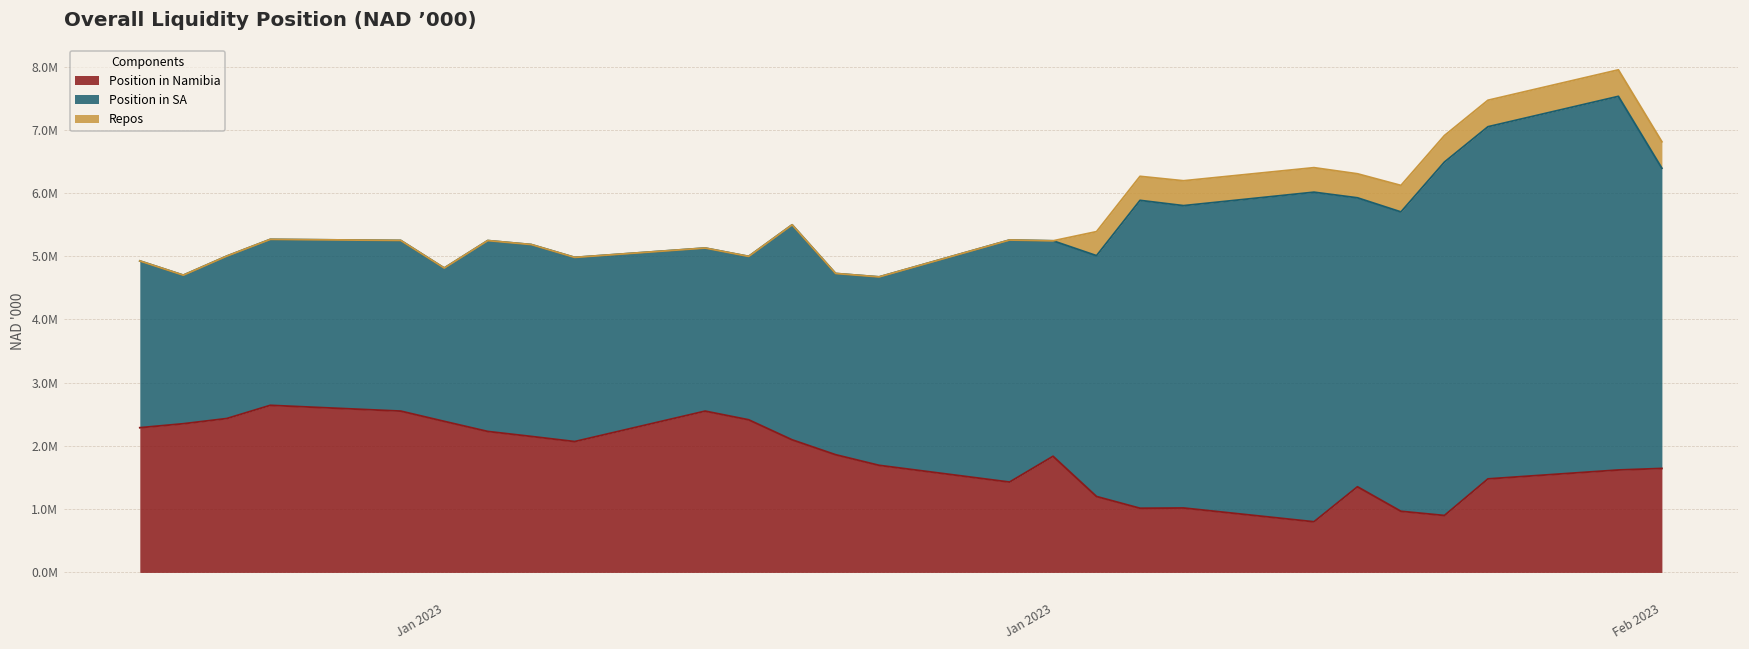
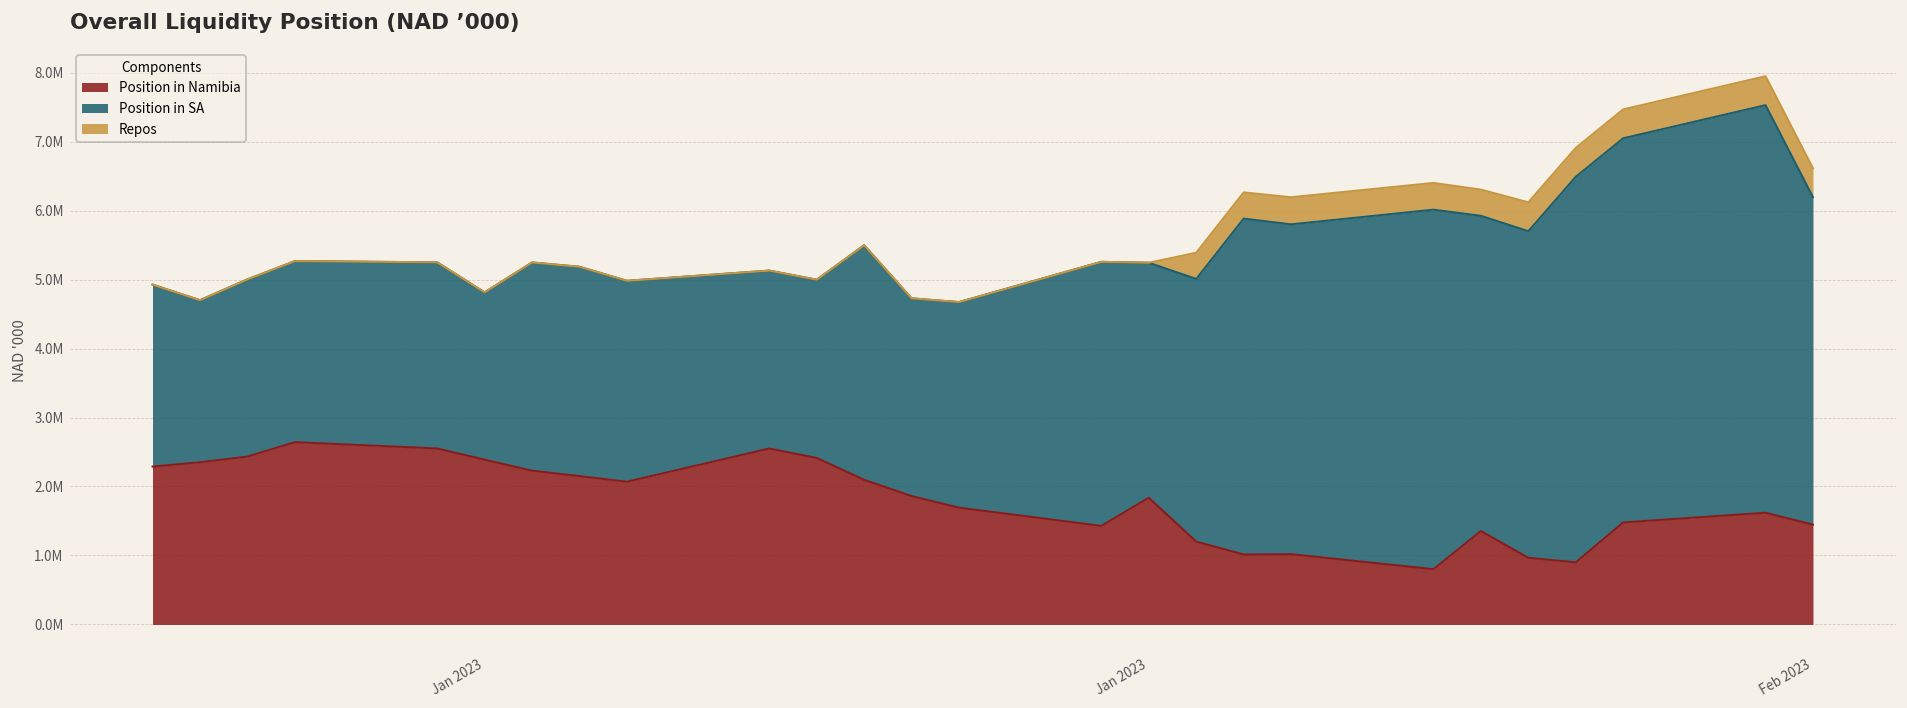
  {
    "Position in Namibia": {
-     "Feb 2023": 1600000
+     "Feb 2023": 1400000
    },
    "Position in SA": {
      "Feb 2023": 4700000
    },
    "Repos": {
      "Feb 2023": 400000
    }
  }
